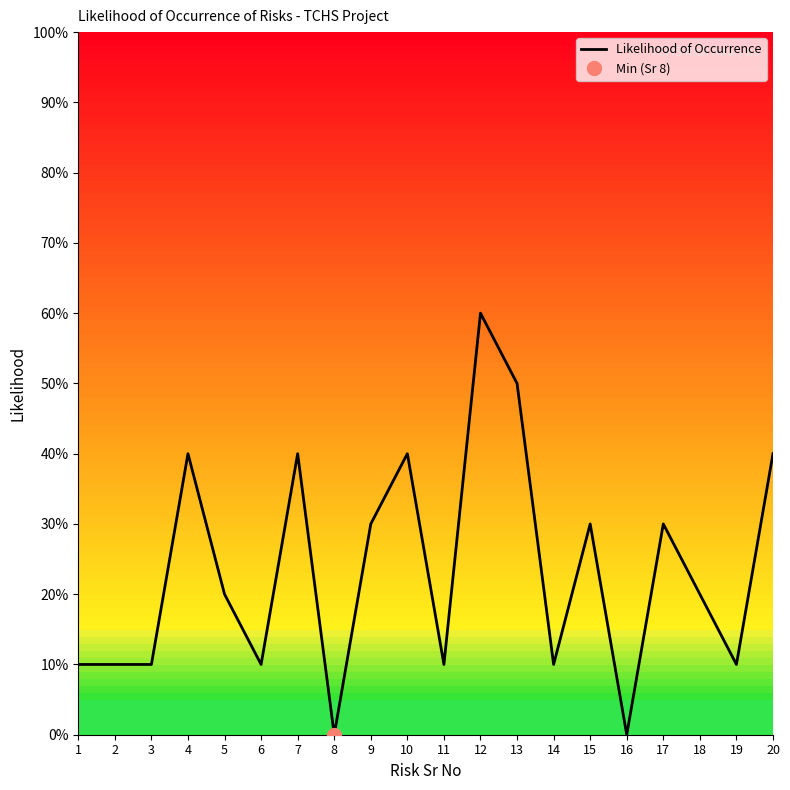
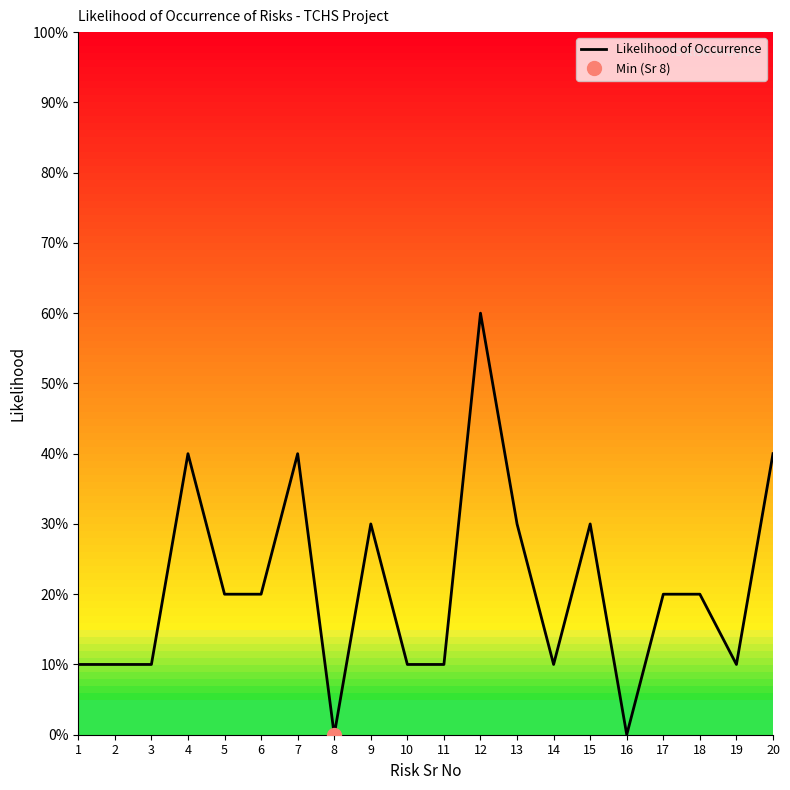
  {
    "Likelihood of Occurrence": {
      "1": "10%",
      "2": "10%",
      "3": "10%",
      "4": "40%",
      "5": "20%",
-     "6": "10%",
+     "6": "20%",
      "7": "40%",
      "9": "30%",
-     "10": "40%",
+     "10": "10%",
      "11": "10%",
      "12": "60%",
-     "13": "50%",
+     "13": "30%",
      "14": "10%",
      "15": "30%",
      "16": "0%",
-     "17": "30%",
+     "17": "20%",
      "18": "20%",
      "19": "10%",
      "20": "40%"
    }
  }
